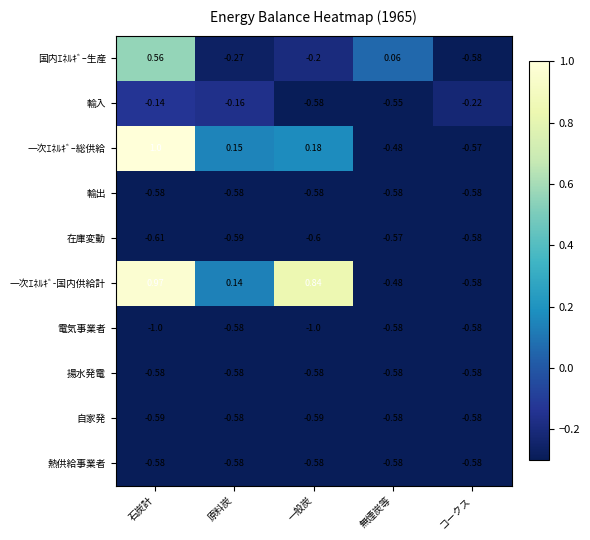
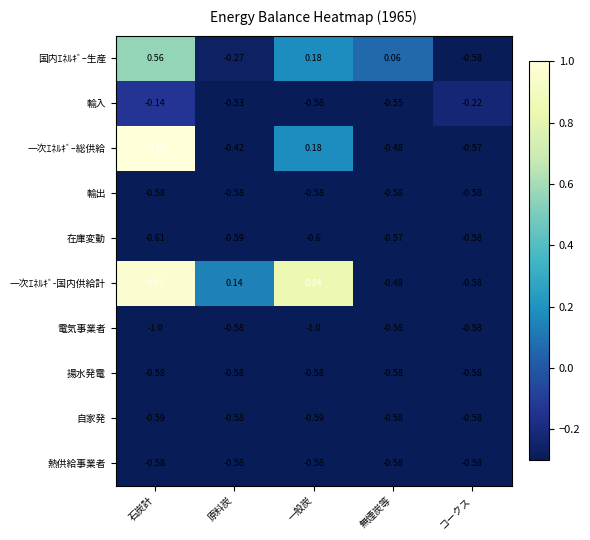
  {
    "国内ｴﾈﾙｷﾞｰ生産": {
      "石炭計": 0.56,
      "原料炭": -0.27,
-     "一般炭": -0.2,
+     "一般炭": 0.18,
      "無煙炭等": 0.06,
      "コークス": -0.58
    },
    "輸入": {
      "石炭計": -0.14,
-     "原料炭": -0.16,
+     "原料炭": -0.53,
      "一般炭": -0.58,
      "無煙炭等": -0.55,
      "コークス": -0.22
    },
    "一次ｴﾈﾙｷﾞｰ総供給": {
-     "原料炭": 0.15,
+     "原料炭": -0.42,
      "一般炭": 0.18,
      "無煙炭等": -0.48,
      "コークス": -0.57
    },
    "輸出": {
      "石炭計": -0.58,
      "原料炭": -0.58,
      "一般炭": -0.58,
      "無煙炭等": -0.58,
      "コークス": -0.58
    },
    "在庫変動": {
      "石炭計": -0.61,
      "原料炭": -0.59,
      "一般炭": -0.6,
      "無煙炭等": -0.57,
      "コークス": -0.58
    },
    "一次ｴﾈﾙｷﾞ-国内供給計": {
      "原料炭": 0.14,
      "一般炭": 0.84,
      "無煙炭等": -0.48,
      "コークス": -0.58
    },
    "電気事業者": {
      "石炭計": -1.0,
      "原料炭": -0.58,
      "一般炭": -1.0,
      "無煙炭等": -0.58,
      "コークス": -0.58
    },
    "揚水発電": {
      "石炭計": -0.58,
      "原料炭": -0.58,
      "一般炭": -0.58,
      "無煙炭等": -0.58,
      "コークス": -0.58
    },
    "自家発": {
      "石炭計": -0.59,
      "原料炭": -0.58,
      "一般炭": -0.59,
      "無煙炭等": -0.58,
      "コークス": -0.58
    },
    "熱供給事業者": {
      "石炭計": -0.58,
      "原料炭": -0.58,
      "一般炭": -0.58,
      "無煙炭等": -0.58,
      "コークス": -0.58
    }
  }
